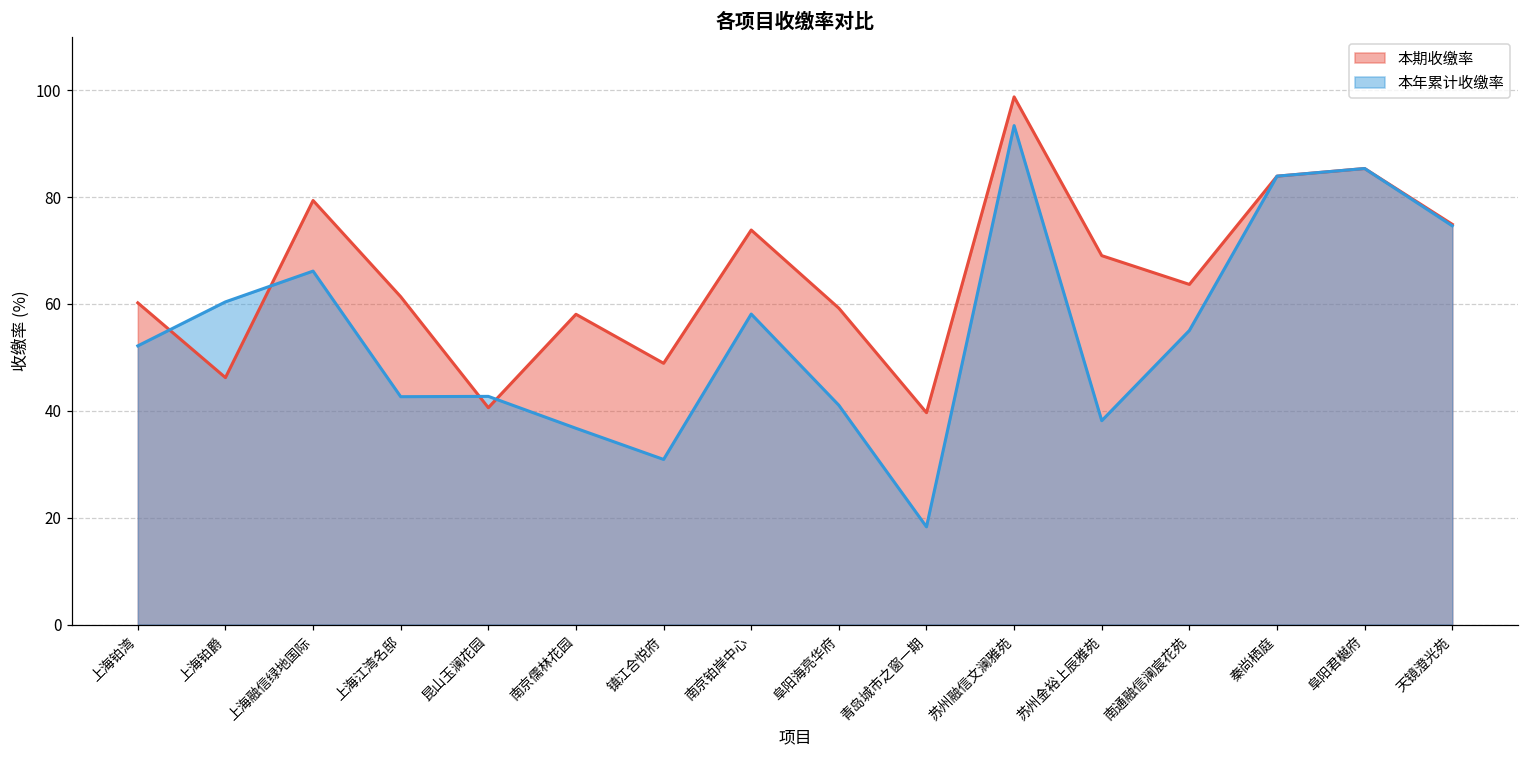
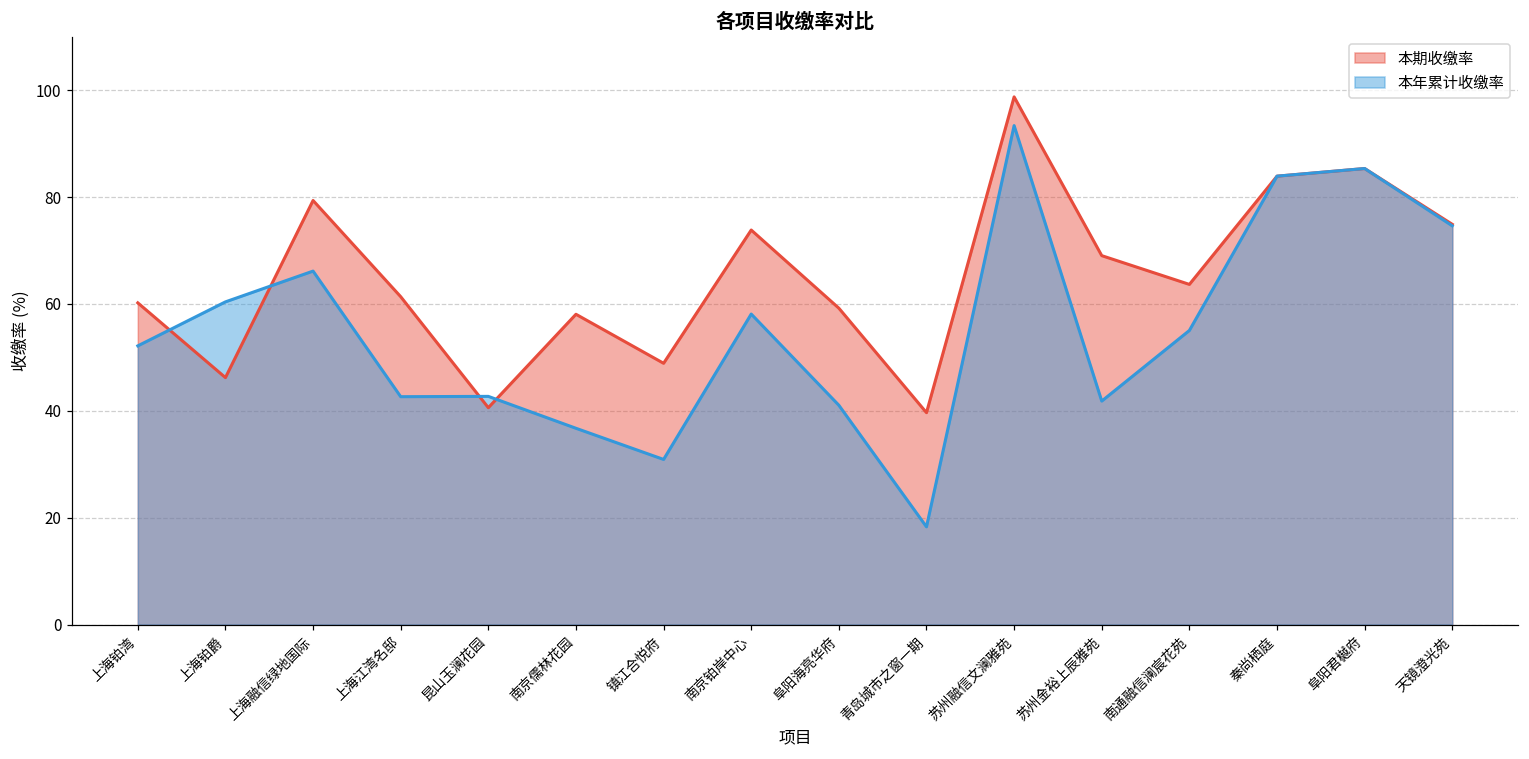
  {
    "本期收缴率": {
      "上海铂湾": 60,
      "上海铂爵": 46,
      "上海融信绿地国际": 79,
      "上海江湾名邸": 61,
      "昆山玉澜花园": 41,
      "南京儒林花园": 58,
      "镇江合悦府": 49,
      "南京铂岸中心": 74,
      "阜阳海亮华府": 59,
      "青岛城市之窗一期": 40,
      "苏州融信文澜雅苑": 99,
      "苏州金裕上辰雅苑": 69,
      "南通融信澜宸花苑": 64
    },
    "本年累计收缴率": {
      "上海铂湾": 52,
      "上海铂爵": 60,
      "上海融信绿地国际": 66,
      "上海江湾名邸": 43,
      "昆山玉澜花园": 43,
      "南京儒林花园": 37,
      "镇江合悦府": 31,
      "南京铂岸中心": 58,
      "阜阳海亮华府": 41,
      "青岛城市之窗一期": 18,
      "苏州融信文澜雅苑": 93,
-     "苏州金裕上辰雅苑": 38,
+     "苏州金裕上辰雅苑": 42,
      "南通融信澜宸花苑": 55
    }
  }
